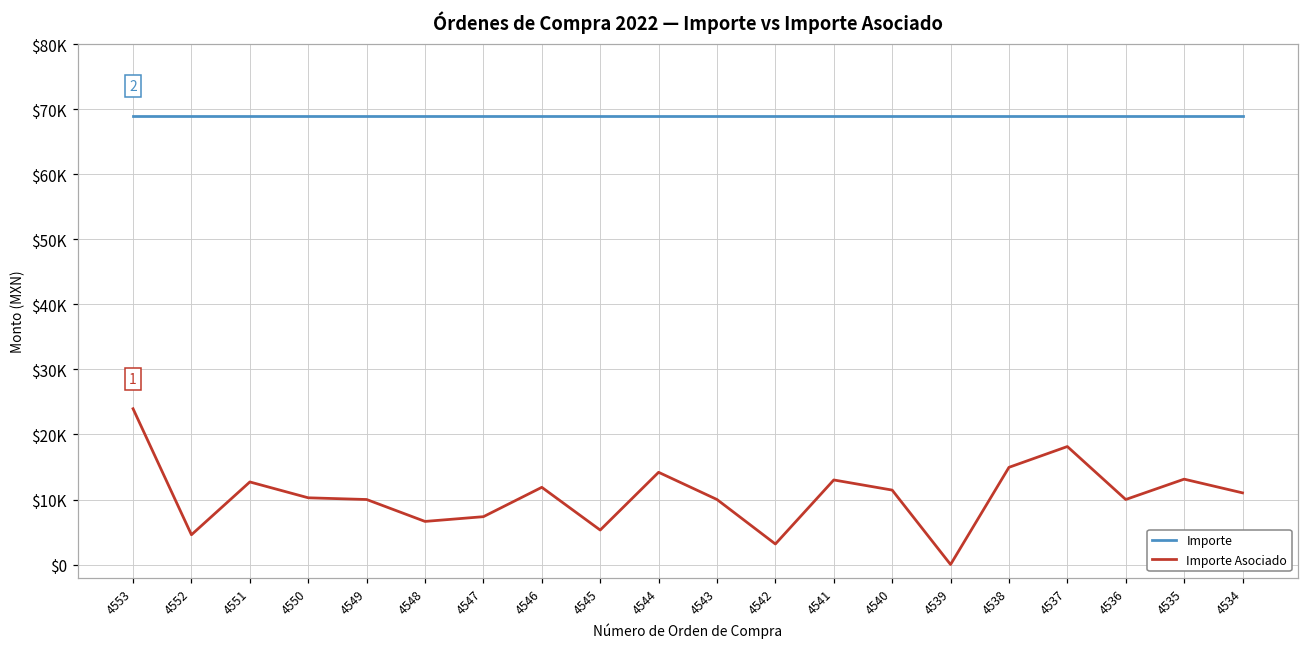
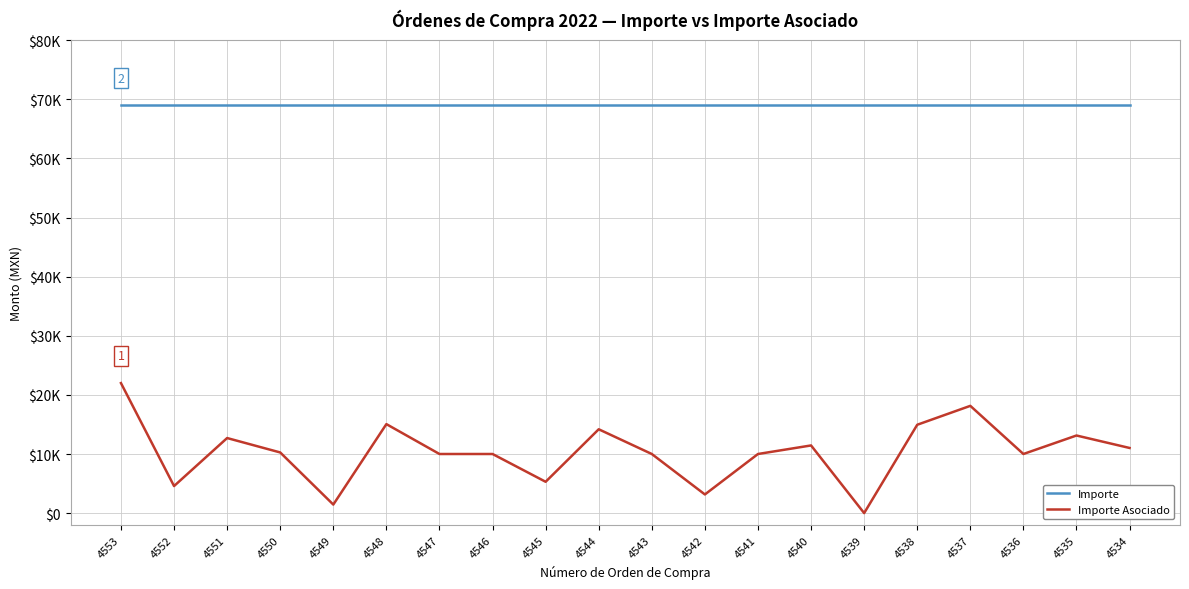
  {
    "Importe": {
      "4552": "$69000",
      "4551": "$69000",
      "4550": "$69000",
      "4549": "$69000",
      "4548": "$69000",
      "4547": "$69000",
      "4546": "$69000",
      "4545": "$69000",
      "4544": "$69000",
      "4543": "$69000",
      "4542": "$69000",
      "4541": "$69000",
      "4540": "$69000",
      "4539": "$69000",
      "4538": "$69000",
      "4537": "$69000",
      "4536": "$69000",
      "4535": "$69000",
      "4534": "$69000"
    },
    "Importe Asociado": {
-     "4553": "$24000",
+     "4553": "$22000",
      "4552": "$5000",
      "4551": "$13000",
      "4550": "$10000",
-     "4549": "$10000",
-     "4548": "$7000",
-     "4547": "$7000",
-     "4546": "$12000",
+     "4549": "$1000",
+     "4548": "$15000",
+     "4547": "$10000",
+     "4546": "$10000",
      "4545": "$5000",
      "4544": "$14000",
      "4543": "$10000",
      "4542": "$3000",
-     "4541": "$13000",
+     "4541": "$10000",
      "4540": "$11000",
      "4539": "$0",
      "4538": "$15000",
      "4537": "$18000",
      "4536": "$10000",
      "4535": "$13000",
      "4534": "$11000"
    }
  }
